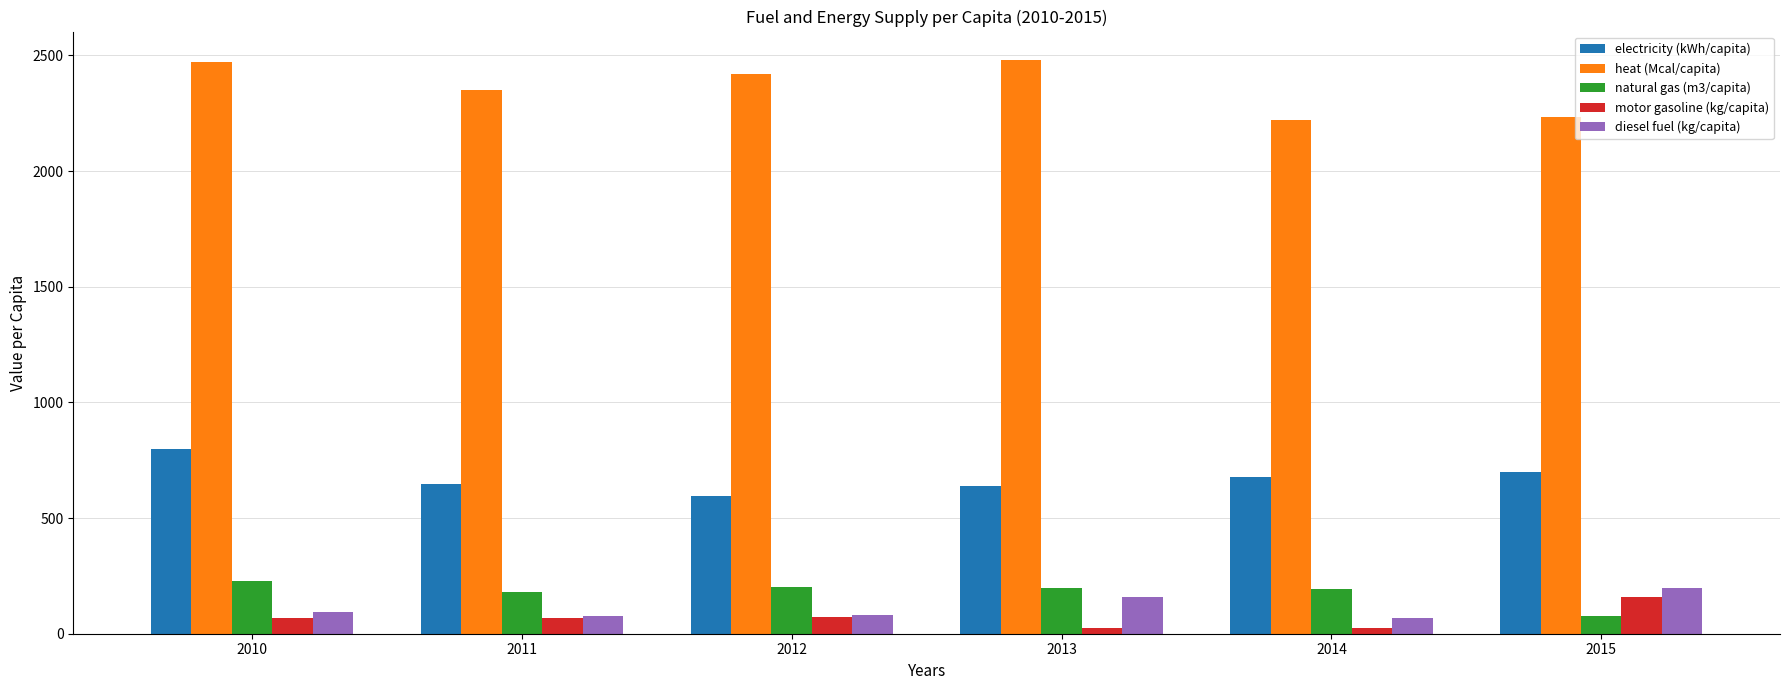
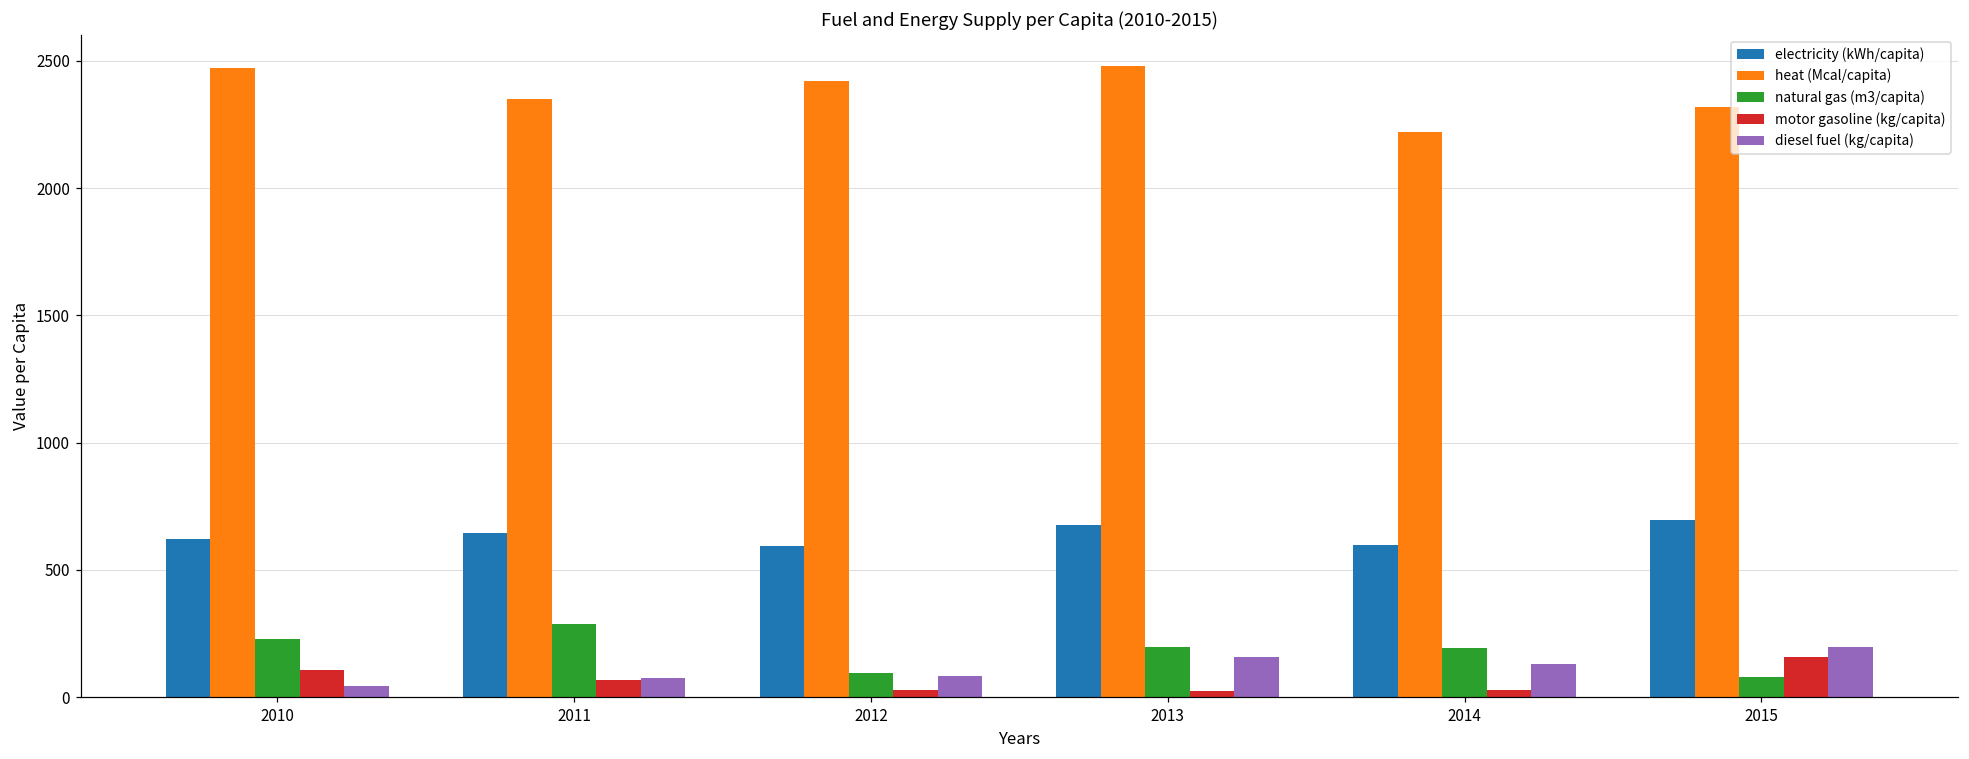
  {
    "electricity (kWh/capita)": {
-     "2010": 800,
+     "2010": 620,
      "2011": 650,
      "2012": 590,
-     "2013": 640,
-     "2014": 680,
+     "2013": 680,
+     "2014": 600,
      "2015": 700
    },
    "heat (Mcal/capita)": {
      "2010": 2470,
      "2011": 2350,
      "2012": 2420,
      "2013": 2480,
      "2014": 2220,
-     "2015": 2240
+     "2015": 2320
    },
    "natural gas (m3/capita)": {
      "2010": 230,
-     "2011": 180,
-     "2012": 200,
+     "2011": 290,
+     "2012": 90,
      "2013": 200,
      "2014": 190,
      "2015": 80
    },
    "motor gasoline (kg/capita)": {
-     "2010": 70,
+     "2010": 110,
      "2011": 70,
-     "2012": 70,
+     "2012": 30,
      "2013": 20,
      "2014": 30,
      "2015": 160
    },
    "diesel fuel (kg/capita)": {
-     "2010": 90,
+     "2010": 40,
      "2011": 80,
      "2012": 80,
      "2013": 160,
-     "2014": 70,
+     "2014": 130,
      "2015": 200
    }
  }
